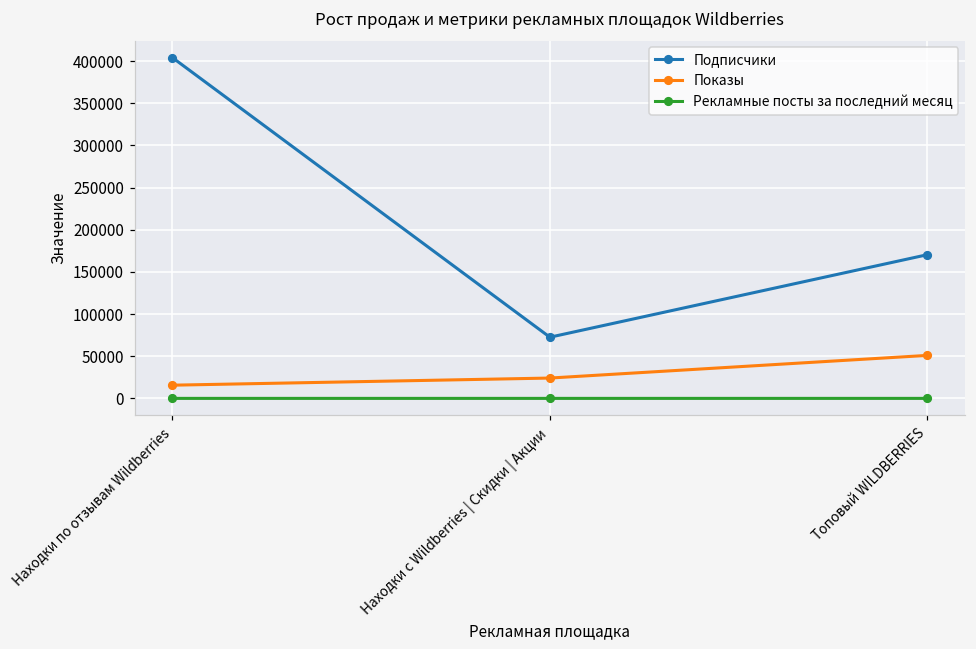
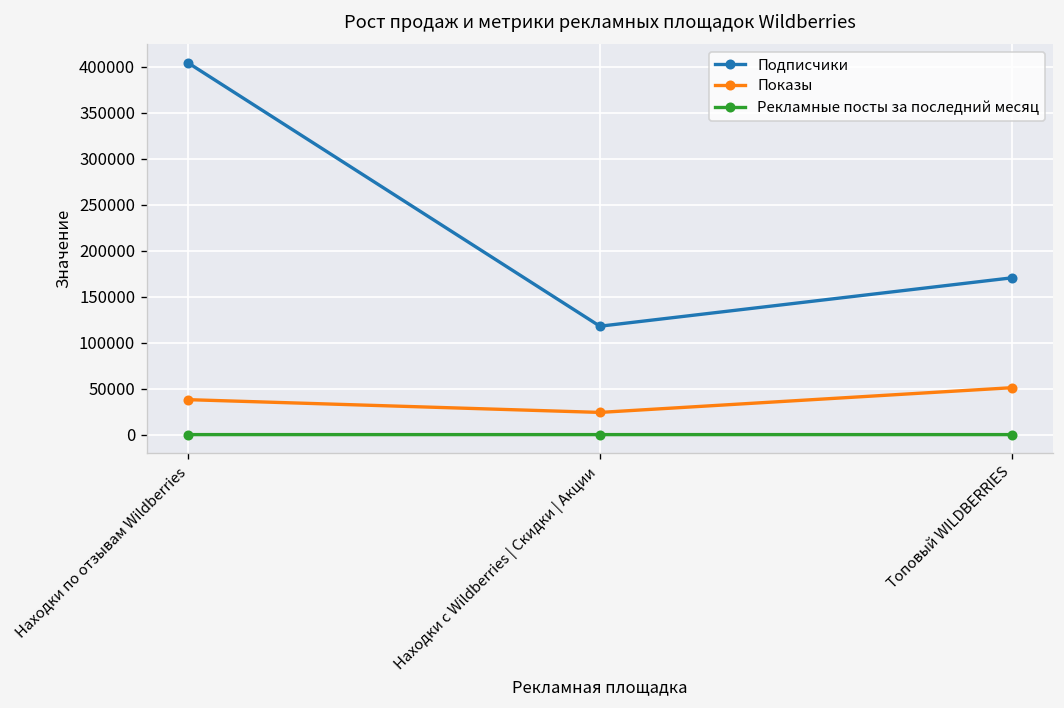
  {
    "Подписчики": {
      "Находки по отзывам Wildberries": 400000,
-     "Находки с Wildberries | Скидки | Акции": 70000,
+     "Находки с Wildberries | Скидки | Акции": 120000,
      "Топовый WILDBERRIES": 170000
    },
    "Показы": {
-     "Находки по отзывам Wildberries": 20000,
+     "Находки по отзывам Wildberries": 40000,
      "Находки с Wildberries | Скидки | Акции": 20000,
      "Топовый WILDBERRIES": 50000
    },
    "Рекламные посты за последний месяц": {
      "Находки по отзывам Wildberries": 0,
      "Находки с Wildberries | Скидки | Акции": 0,
      "Топовый WILDBERRIES": 0
    }
  }
